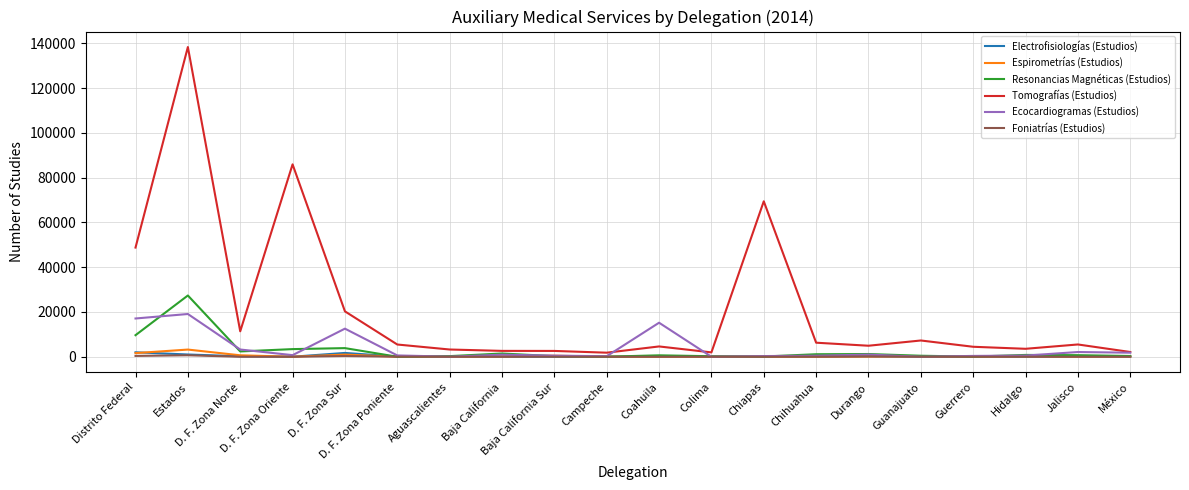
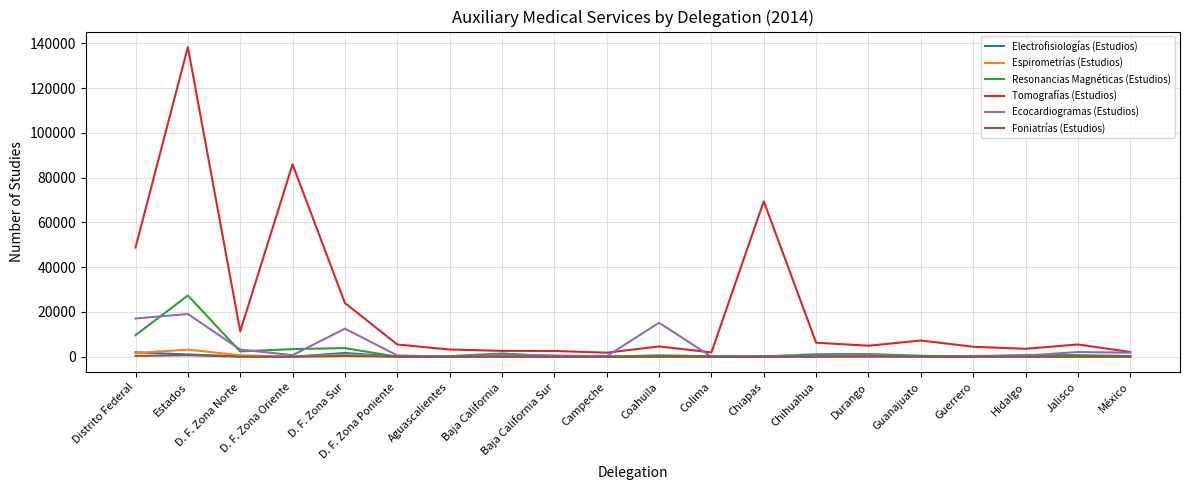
  {
    "Espirometrías (Estudios)": {
      "Estados": 3000
    },
    "Resonancias Magnéticas (Estudios)": {
      "Distrito Federal": 10000,
      "Estados": 27000,
      "D. F. Zona Oriente": 3000,
      "D. F. Zona Sur": 4000
    },
    "Tomografías (Estudios)": {
      "Distrito Federal": 49000,
      "Estados": 138000,
      "D. F. Zona Norte": 11000,
      "D. F. Zona Oriente": 86000,
-     "D. F. Zona Sur": 20000,
+     "D. F. Zona Sur": 24000,
      "D. F. Zona Poniente": 5000,
      "Aguascalientes": 3000,
      "Baja California": 3000,
      "Baja California Sur": 3000,
      "Campeche": 2000,
      "Coahuila": 5000,
      "Colima": 2000,
      "Chiapas": 69000,
      "Chihuahua": 6000,
      "Durango": 5000,
      "Guanajuato": 7000,
      "Guerrero": 4000,
      "Hidalgo": 4000,
      "Jalisco": 5000
    },
    "Ecocardiogramas (Estudios)": {
      "Distrito Federal": 17000,
      "Estados": 19000,
      "D. F. Zona Sur": 13000,
      "Coahuila": 15000,
      "Jalisco": 2000
    },
    "Foniatrías (Estudios)": {
      "Distrito Federal": 0
    }
  }
